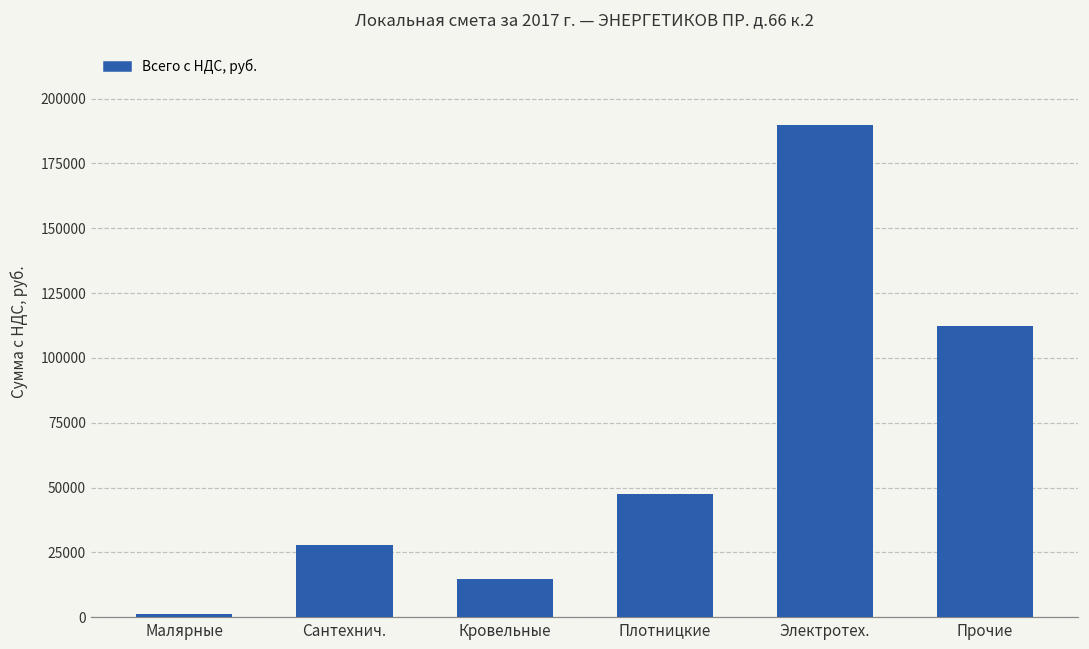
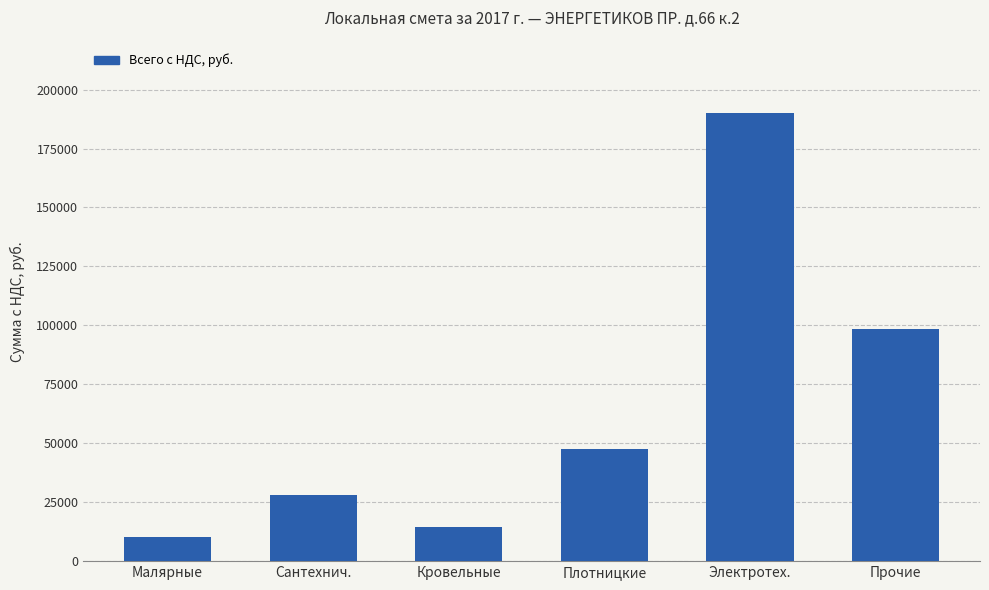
  {
-   "Малярные": 1000,
+   "Малярные": 10000,
    "Сантехнич.": 28000,
    "Кровельные": 15000,
    "Плотницкие": 48000,
    "Электротех.": 190000,
-   "Прочие": 112000
+   "Прочие": 99000
  }
